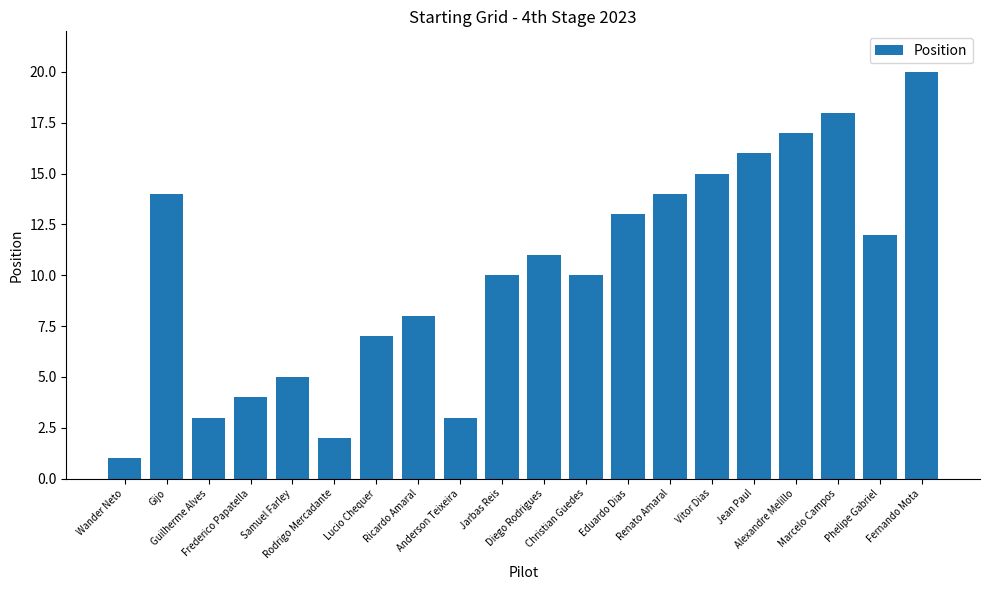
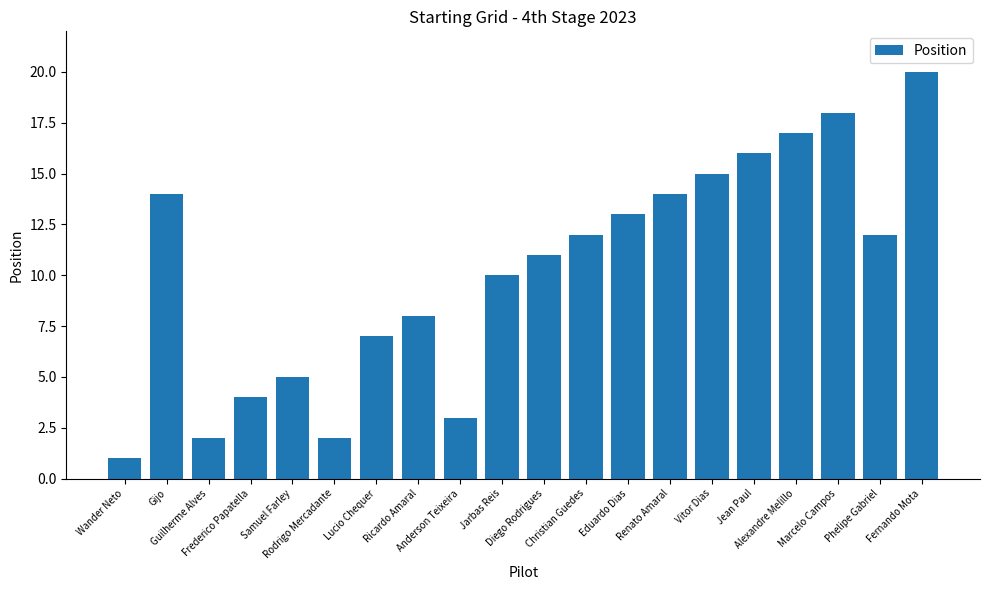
  {
    "Wander Neto": 1,
    "Gijo": 14,
-   "Guilherme Alves": 3,
+   "Guilherme Alves": 2,
    "Frederico Papatella": 4,
    "Samuel Farley": 5,
    "Rodrigo Mercadante": 2,
    "Lucio Chequer": 7,
    "Ricardo Amaral": 8,
    "Anderson Teixeira": 3,
    "Jarbas Reis": 10,
    "Diego Rodrigues": 11,
-   "Christian Guedes": 10,
+   "Christian Guedes": 12,
    "Eduardo Dias": 13,
    "Renato Amaral": 14,
    "Vitor Dias": 15,
    "Jean Paul": 16,
    "Alexandre Melillo": 17,
    "Marcelo Campos": 18,
    "Phelipe Gabriel": 12,
    "Fernando Mota": 20
  }
